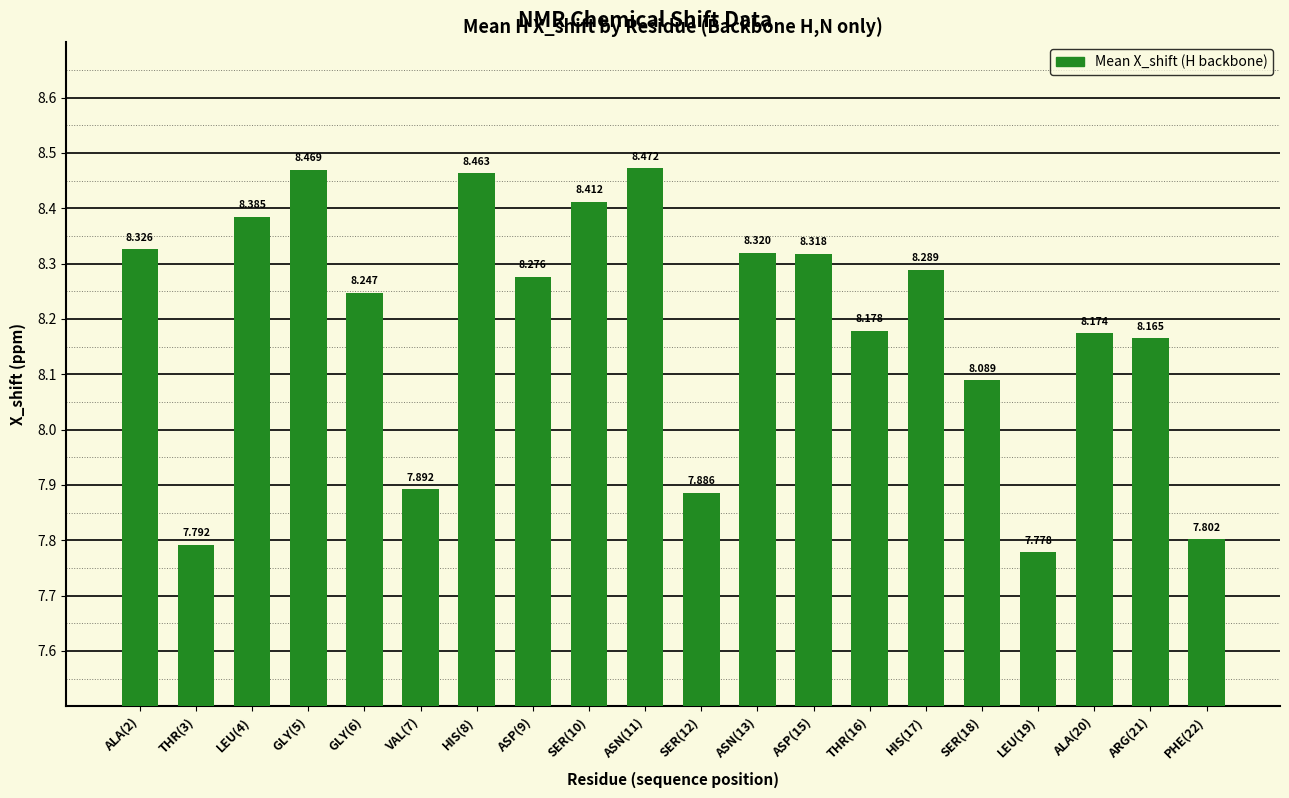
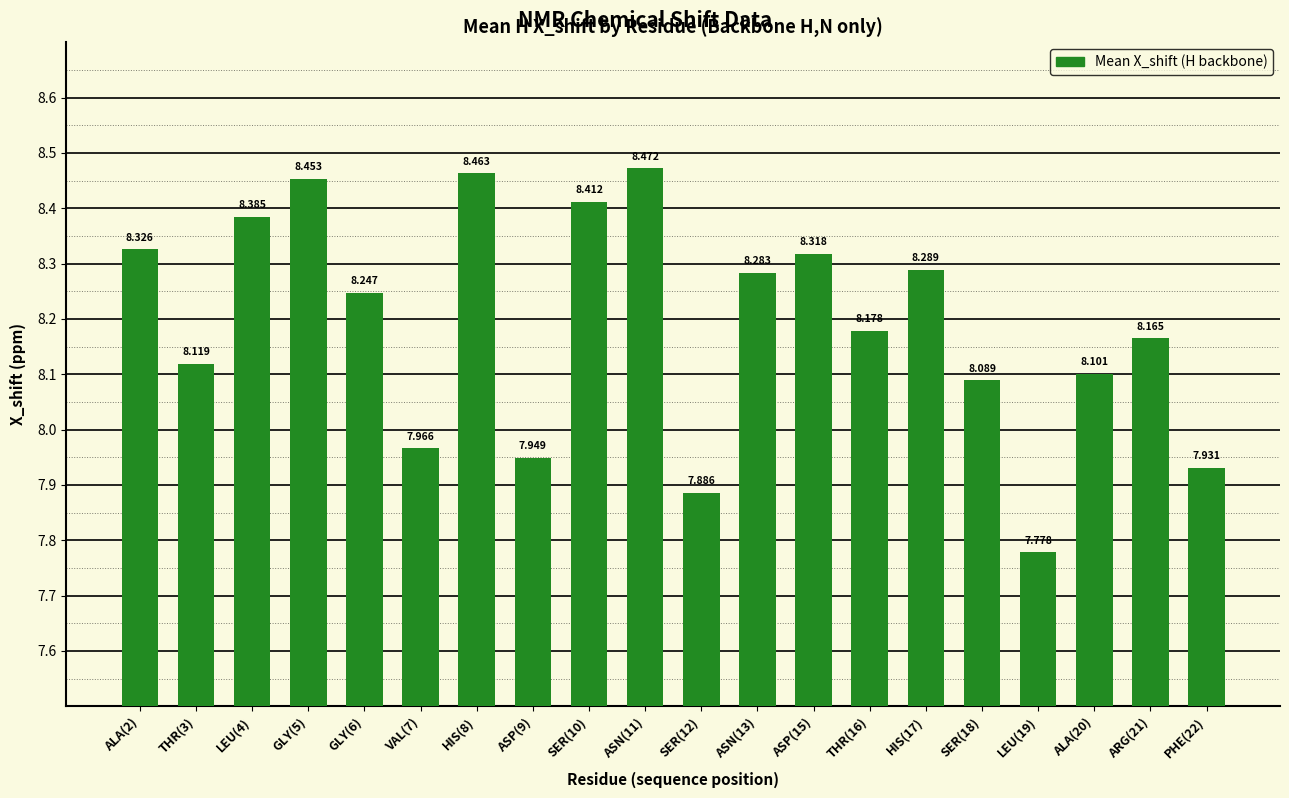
  {
    "ALA(2)": 8.326,
-   "THR(3)": 7.792,
+   "THR(3)": 8.119,
    "LEU(4)": 8.385,
-   "GLY(5)": 8.469,
+   "GLY(5)": 8.453,
    "GLY(6)": 8.247,
-   "VAL(7)": 7.892,
+   "VAL(7)": 7.966,
    "HIS(8)": 8.463,
-   "ASP(9)": 8.276,
+   "ASP(9)": 7.949,
    "SER(10)": 8.412,
    "ASN(11)": 8.472,
    "SER(12)": 7.886,
-   "ASN(13)": 8.320,
+   "ASN(13)": 8.283,
    "ASP(15)": 8.318,
    "THR(16)": 8.178,
    "HIS(17)": 8.289,
    "SER(18)": 8.089,
    "LEU(19)": 7.778,
-   "ALA(20)": 8.174,
+   "ALA(20)": 8.101,
    "ARG(21)": 8.165,
-   "PHE(22)": 7.802
+   "PHE(22)": 7.931
  }
